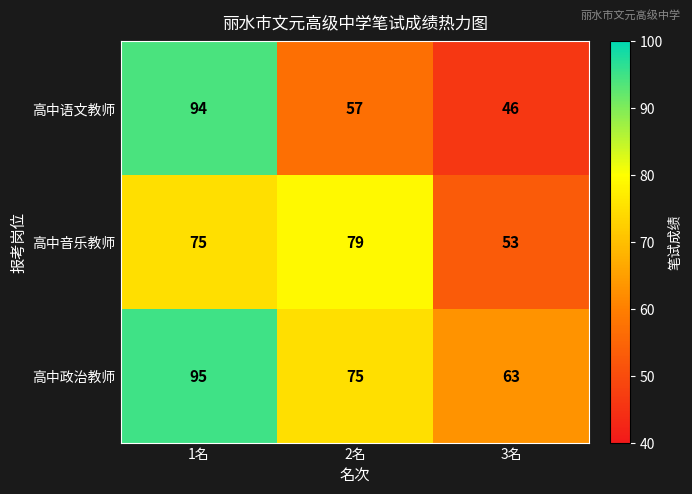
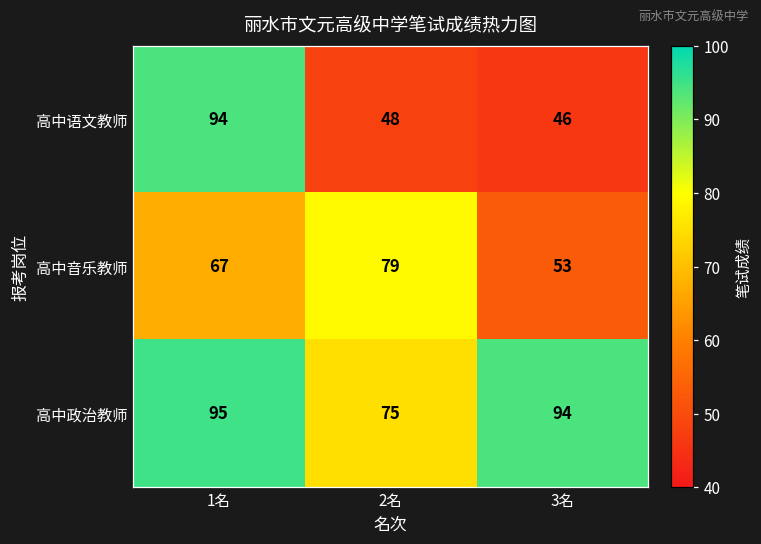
  {
    "高中语文教师": {
      "1名": 94,
-     "2名": 57,
+     "2名": 48,
      "3名": 46
    },
    "高中音乐教师": {
-     "1名": 75,
+     "1名": 67,
      "2名": 79,
      "3名": 53
    },
    "高中政治教师": {
      "1名": 95,
      "2名": 75,
-     "3名": 63
+     "3名": 94
    }
  }
